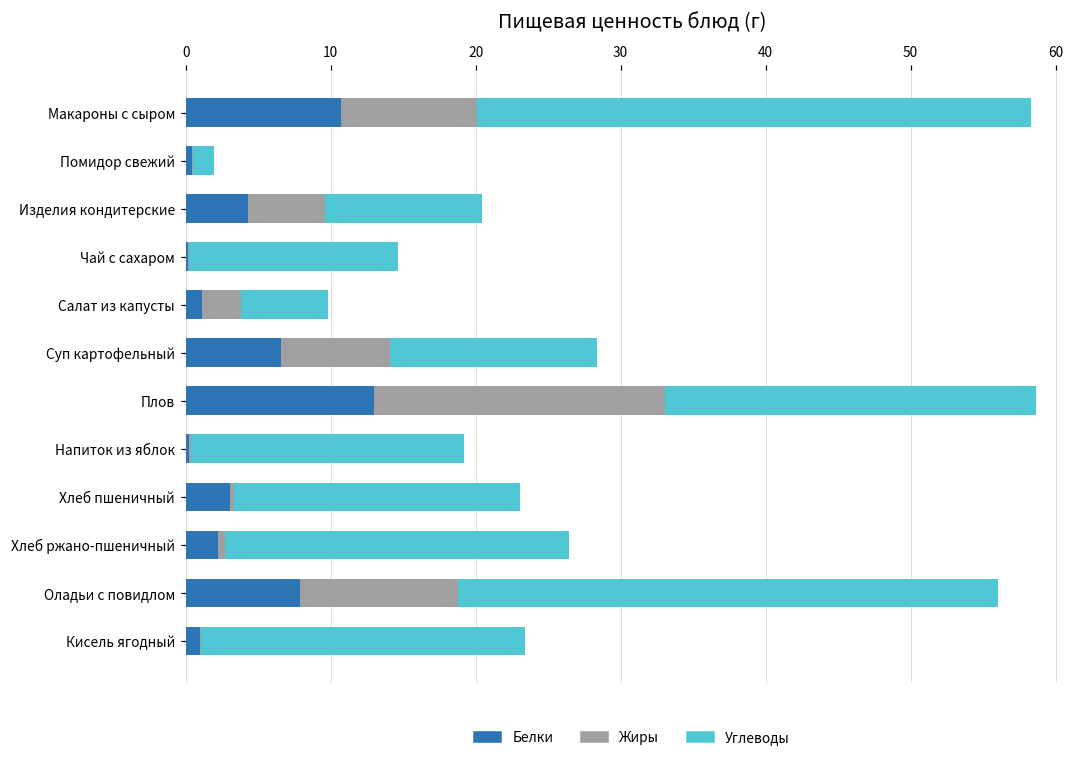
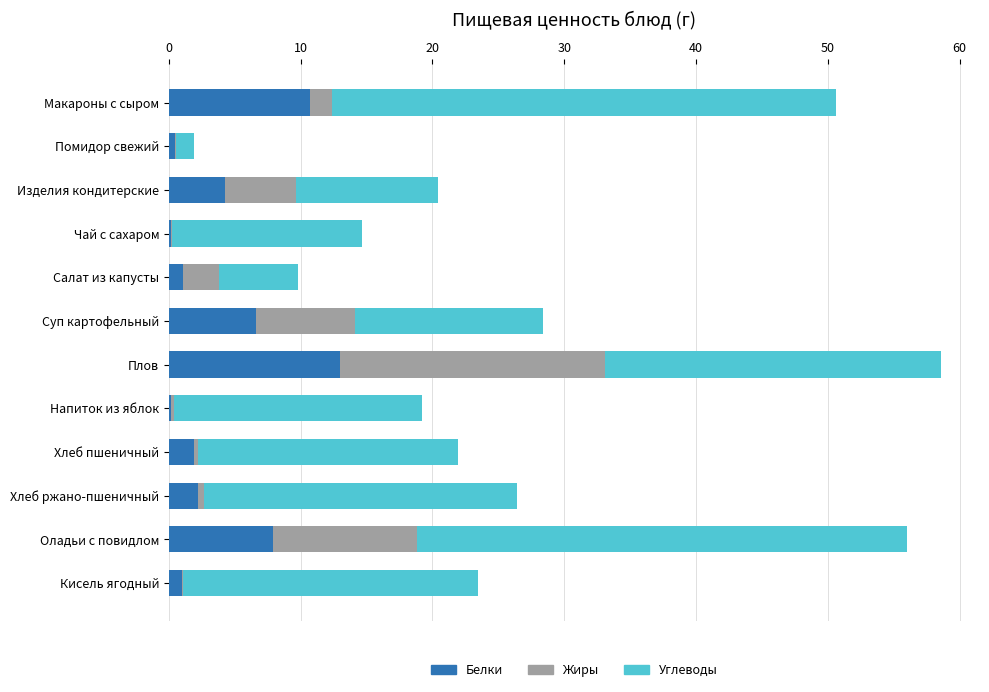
  {
    "Белки": {
      "Макароны с сыром": 10.7,
      "Помидор свежий": 0.4,
      "Изделия кондитерские": 4.3,
      "Салат из капусты": 1.1,
      "Суп картофельный": 6.6,
      "Плов": 13.0,
      "Напиток из яблок": 0.2,
-     "Хлеб пшеничный": 3.0,
+     "Хлеб пшеничный": 1.9,
      "Хлеб ржано-пшеничный": 2.2,
      "Оладьи с повидлом": 7.9,
      "Кисель ягодный": 1.0
    },
    "Жиры": {
-     "Макароны с сыром": 9.4,
+     "Макароны с сыром": 1.7,
      "Изделия кондитерские": 5.3,
      "Салат из капусты": 2.7,
      "Суп картофельный": 7.5,
      "Плов": 20.1,
      "Хлеб пшеничный": 0.3,
      "Хлеб ржано-пшеничный": 0.4,
      "Оладьи с повидлом": 10.9
    },
    "Углеводы": {
      "Макароны с сыром": 38.2,
      "Помидор свежий": 1.4,
      "Изделия кондитерские": 10.8,
      "Чай с сахаром": 14.4,
      "Салат из капусты": 6.0,
      "Суп картофельный": 14.3,
      "Плов": 25.6,
      "Напиток из яблок": 18.8,
      "Хлеб пшеничный": 19.7,
      "Хлеб ржано-пшеничный": 23.8,
      "Оладьи с повидлом": 37.2,
      "Кисель ягодный": 22.4
    }
  }
